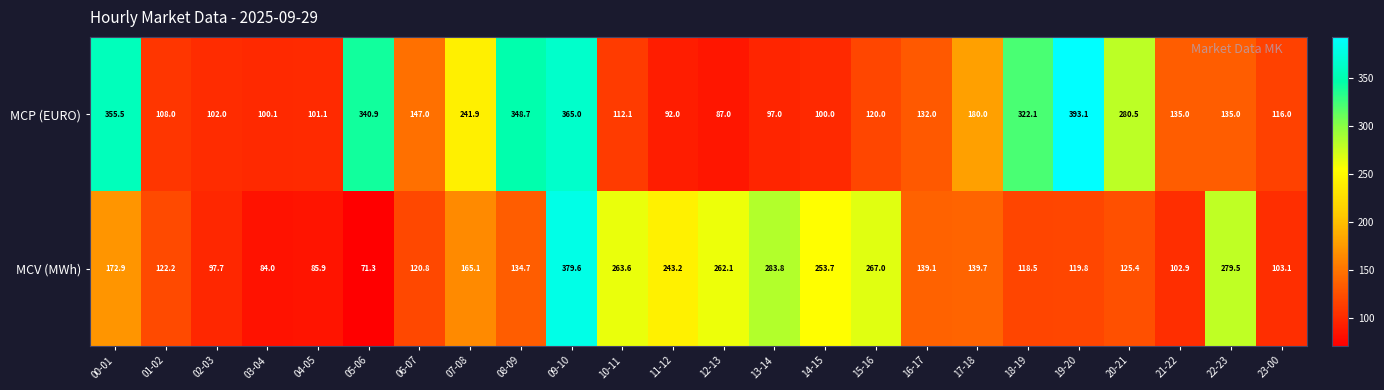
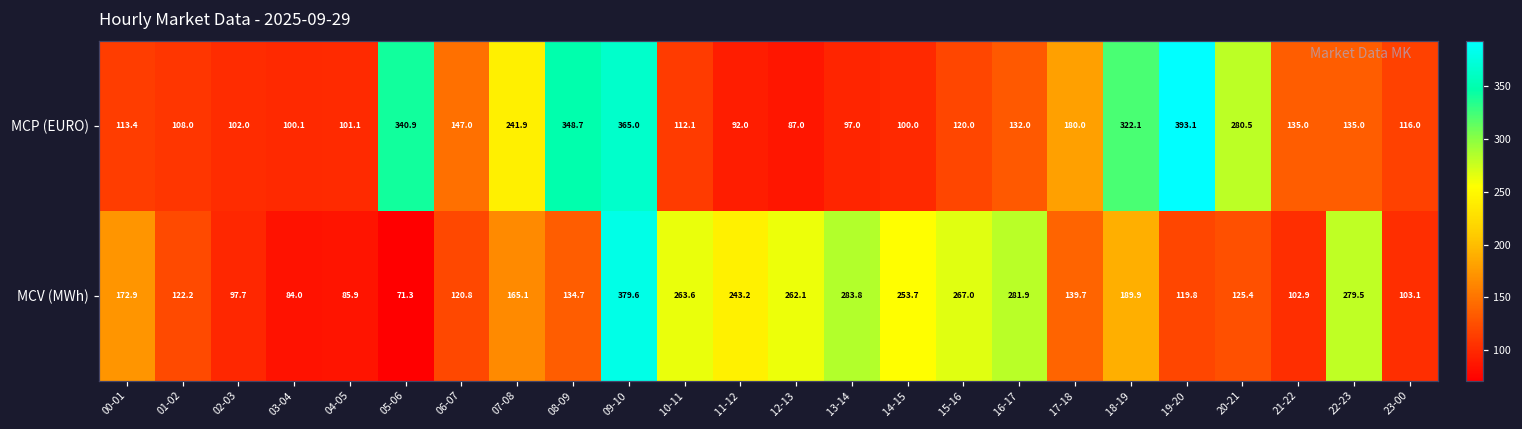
  {
    "MCP (EURO)": {
-     "00-01": 355.5,
+     "00-01": 113.4,
      "01-02": 108.0,
      "02-03": 102.0,
      "03-04": 100.1,
      "04-05": 101.1,
      "05-06": 340.9,
      "06-07": 147.0,
      "07-08": 241.9,
      "08-09": 348.7,
      "09-10": 365.0,
      "10-11": 112.1,
      "11-12": 92.0,
      "12-13": 87.0,
      "13-14": 97.0,
      "14-15": 100.0,
      "15-16": 120.0,
      "16-17": 132.0,
      "17-18": 180.0,
      "18-19": 322.1,
      "19-20": 393.1,
      "20-21": 280.5,
      "21-22": 135.0,
      "23-00": 116.0
    },
    "MCV (MWh)": {
      "00-01": 172.9,
      "01-02": 122.2,
      "02-03": 97.7,
      "03-04": 84.0,
      "04-05": 85.9,
      "05-06": 71.3,
      "06-07": 120.8,
      "07-08": 165.1,
      "08-09": 134.7,
      "09-10": 379.6,
      "10-11": 263.6,
      "11-12": 243.2,
      "12-13": 262.1,
      "13-14": 283.8,
      "14-15": 253.7,
      "15-16": 267.0,
-     "16-17": 139.1,
+     "16-17": 281.9,
      "17-18": 139.7,
-     "18-19": 118.5,
+     "18-19": 189.9,
      "19-20": 119.8,
      "20-21": 125.4,
      "21-22": 102.9,
      "22-23": 279.5,
      "23-00": 103.1
    }
  }
